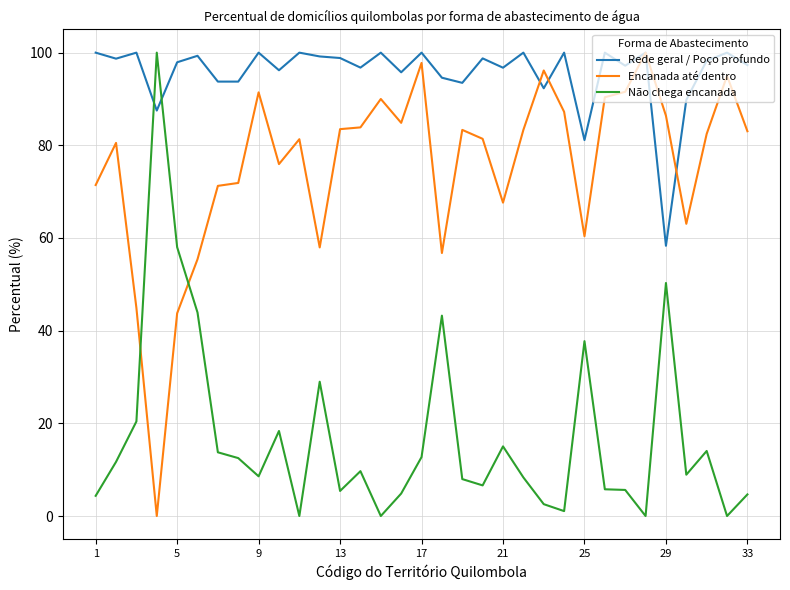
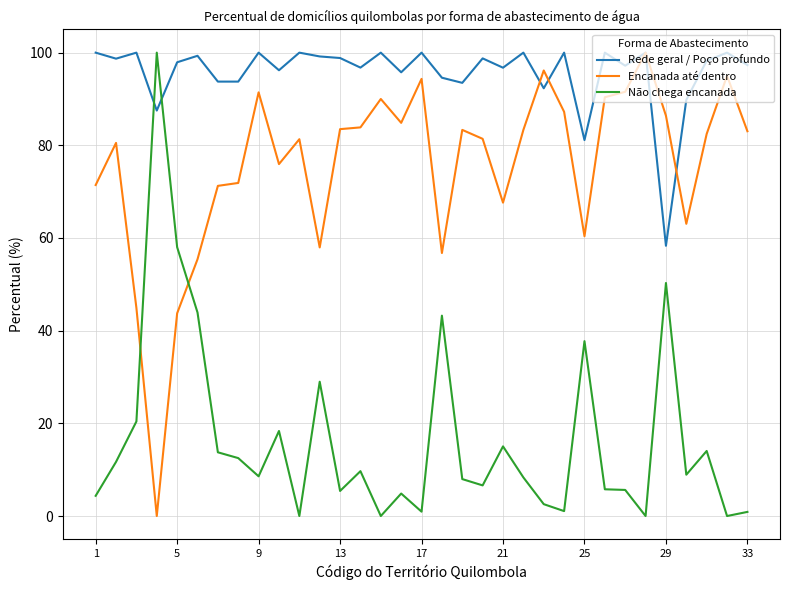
  {
    "Rede geral / Poço profundo": {
      "1": 100,
      "5": 98,
      "9": 100,
      "13": 99,
      "17": 100,
      "21": 97,
      "25": 81,
      "29": 58
    },
    "Encanada até dentro": {
      "1": 71,
      "5": 44,
      "9": 91,
      "13": 83,
-     "17": 98,
+     "17": 94,
      "21": 68,
      "25": 60,
      "29": 86,
      "33": 83
    },
    "Não chega encanada": {
      "1": 4,
      "5": 58,
      "9": 9,
      "13": 5,
-     "17": 13,
+     "17": 1,
      "21": 15,
      "25": 38,
      "29": 50,
-     "33": 5
+     "33": 1
    }
  }
